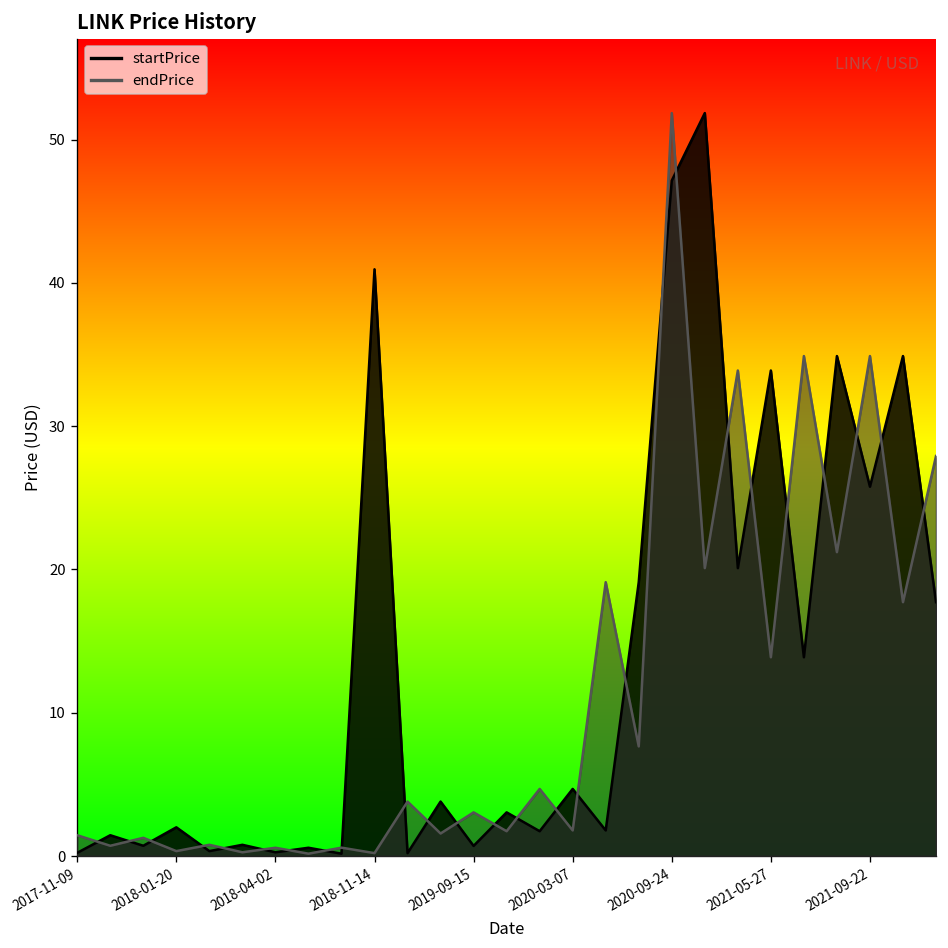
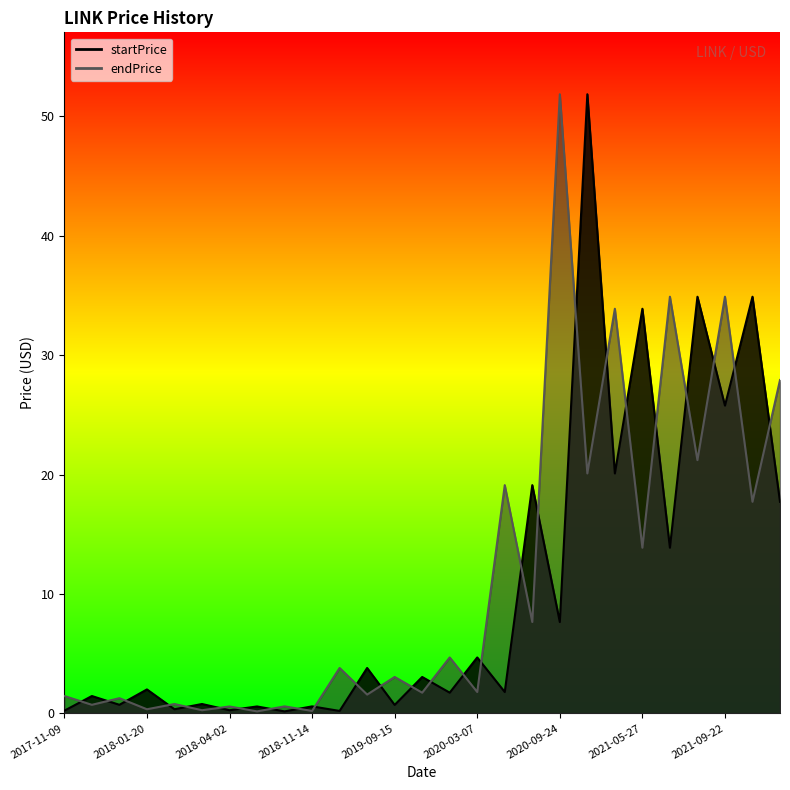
  {
    "startPrice": {
      "2017-11-09": 0.2,
      "2018-01-20": 2.0,
      "2018-04-02": 0.3,
-     "2018-11-14": 41.0,
+     "2018-11-14": 0.6,
      "2019-09-15": 0.7,
      "2020-03-07": 4.7,
-     "2020-09-24": 47.1,
+     "2020-09-24": 7.7,
      "2021-05-27": 33.9,
      "2021-09-22": 25.8
    }
  }
